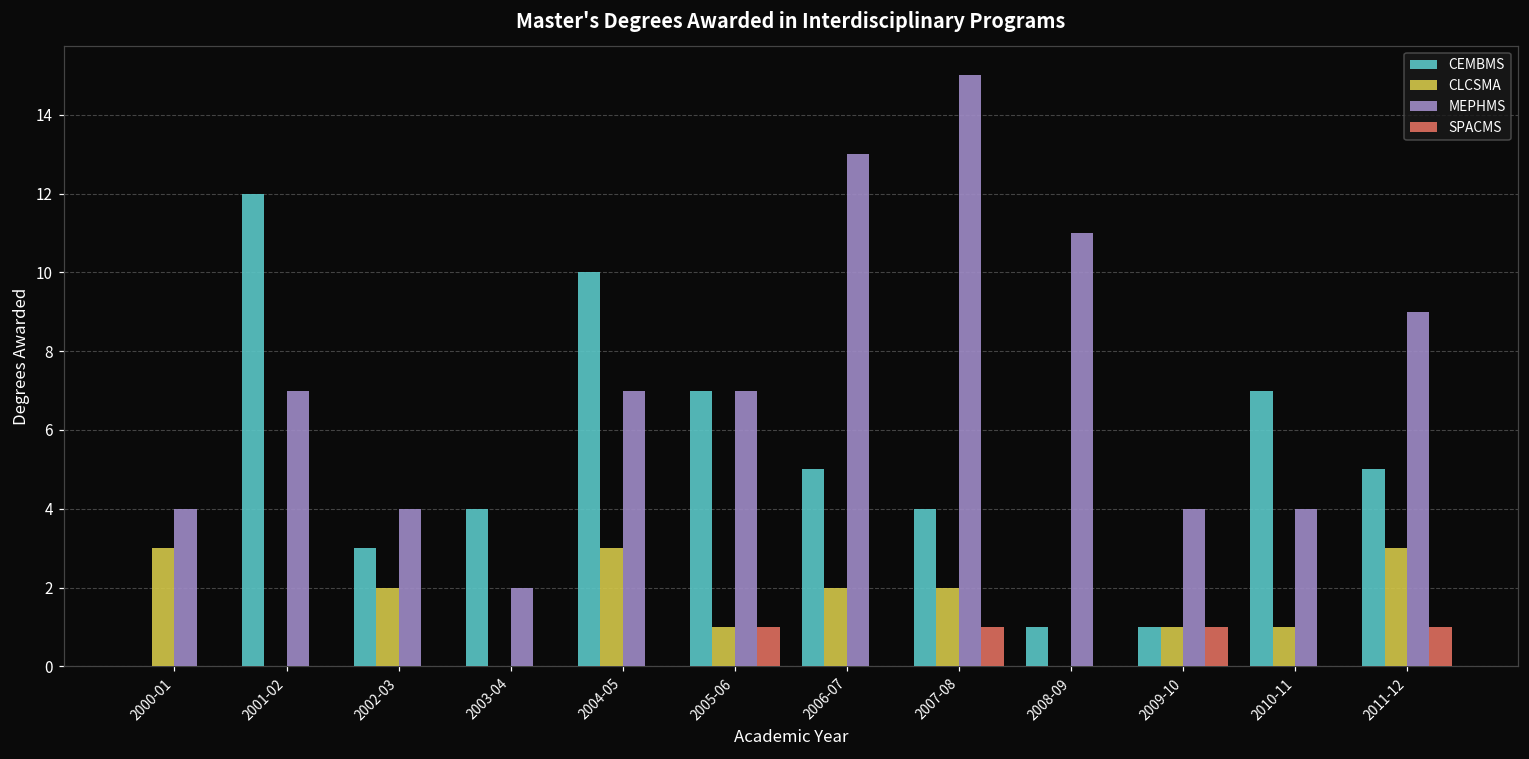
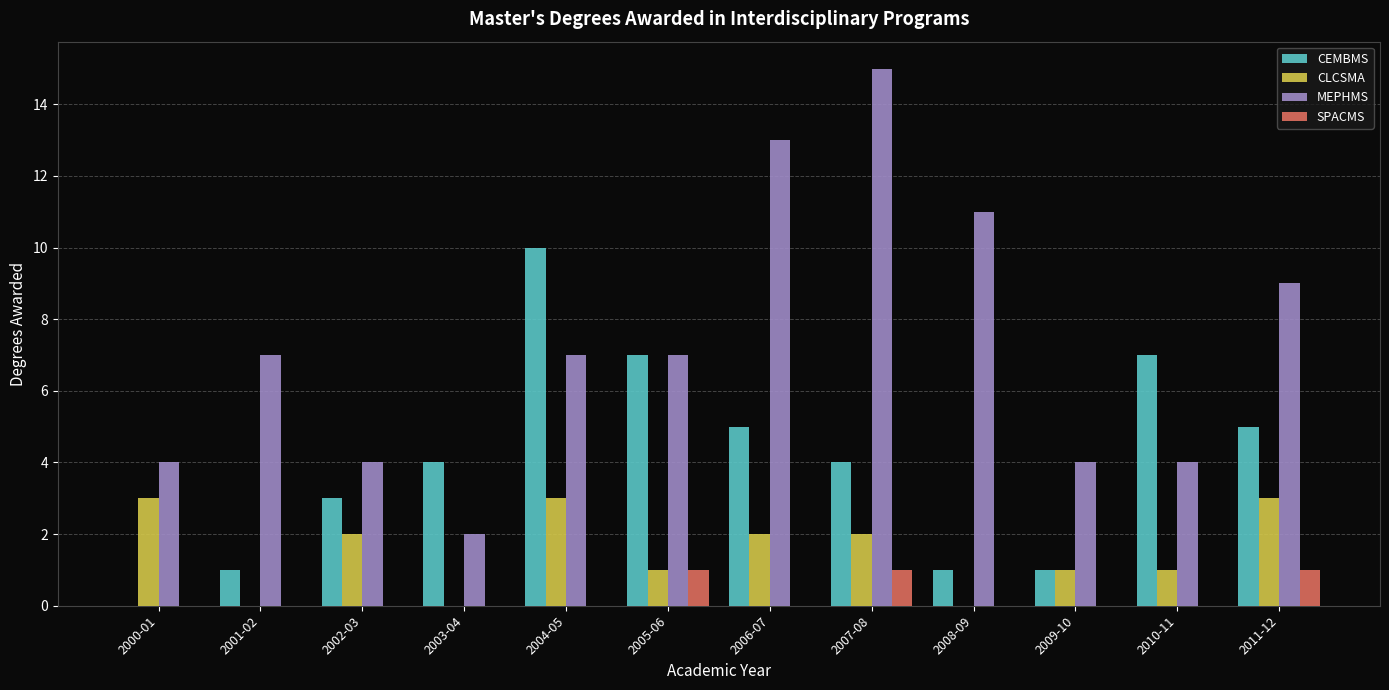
  {
    "CEMBMS": {
      "2000-01": 0,
-     "2001-02": 12,
+     "2001-02": 1,
      "2002-03": 3,
      "2003-04": 4,
      "2004-05": 10,
      "2005-06": 7,
      "2006-07": 5,
      "2007-08": 4,
      "2008-09": 1,
      "2009-10": 1,
      "2010-11": 7,
      "2011-12": 5
    },
    "CLCSMA": {
      "2000-01": 3,
      "2001-02": 0,
      "2002-03": 2,
      "2003-04": 0,
      "2004-05": 3,
      "2005-06": 1,
      "2006-07": 2,
      "2007-08": 2,
      "2008-09": 0,
      "2009-10": 1,
      "2010-11": 1,
      "2011-12": 3
    },
    "MEPHMS": {
      "2000-01": 4,
      "2001-02": 7,
      "2002-03": 4,
      "2003-04": 2,
      "2004-05": 7,
      "2005-06": 7,
      "2006-07": 13,
      "2007-08": 15,
      "2008-09": 11,
      "2009-10": 4,
      "2010-11": 4,
      "2011-12": 9
    },
    "SPACMS": {
      "2000-01": 0,
      "2001-02": 0,
      "2002-03": 0,
      "2003-04": 0,
      "2004-05": 0,
      "2005-06": 1,
      "2006-07": 0,
      "2007-08": 1,
      "2008-09": 0,
-     "2009-10": 1,
+     "2009-10": 0,
      "2010-11": 0,
      "2011-12": 1
    }
  }
